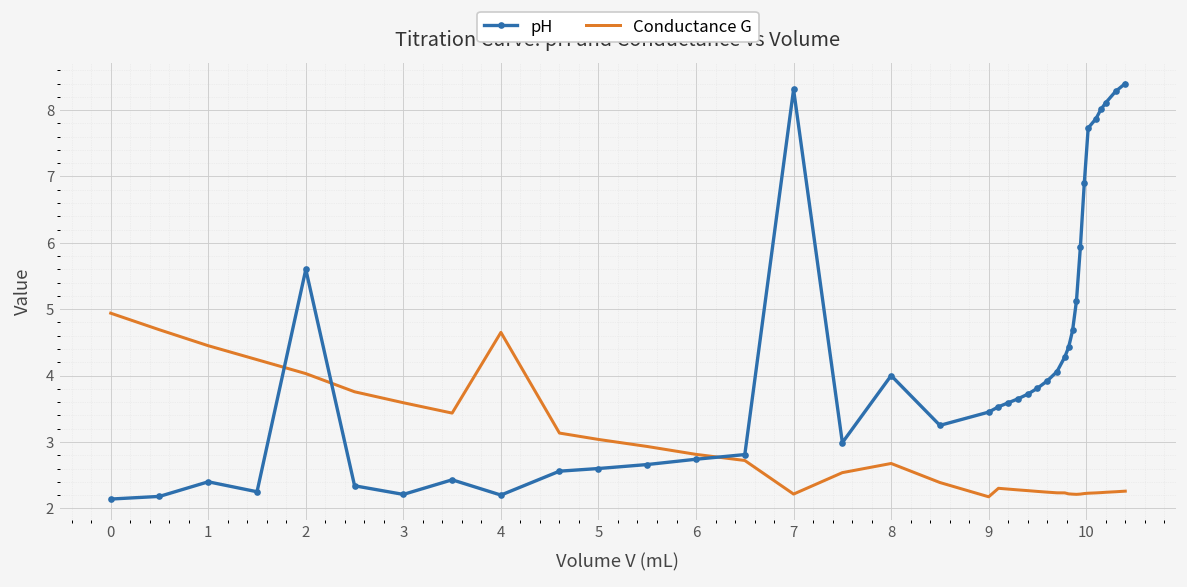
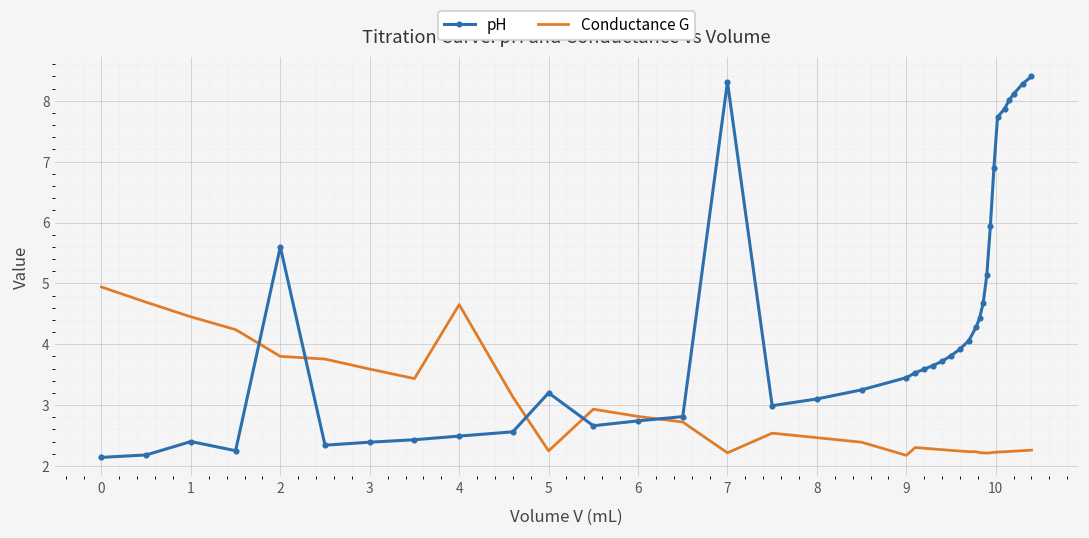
  {
    "pH": {
      "0": 2.1,
      "1": 2.4,
      "2": 5.6,
-     "3": 2.2,
-     "4": 2.2,
-     "5": 2.6,
+     "3": 2.4,
+     "4": 2.5,
+     "5": 3.2,
      "6": 2.7,
      "7": 8.3,
-     "8": 4.0,
+     "8": 3.1,
      "9": 3.5
    },
    "Conductance G": {
      "0": 4.9,
      "1": 4.5,
-     "2": 4.0,
+     "2": 3.8,
      "3": 3.6,
      "4": 4.7,
-     "5": 3.0,
+     "5": 2.2,
      "6": 2.8,
      "7": 2.2,
-     "8": 2.7,
+     "8": 2.5,
      "9": 2.2
    }
  }
